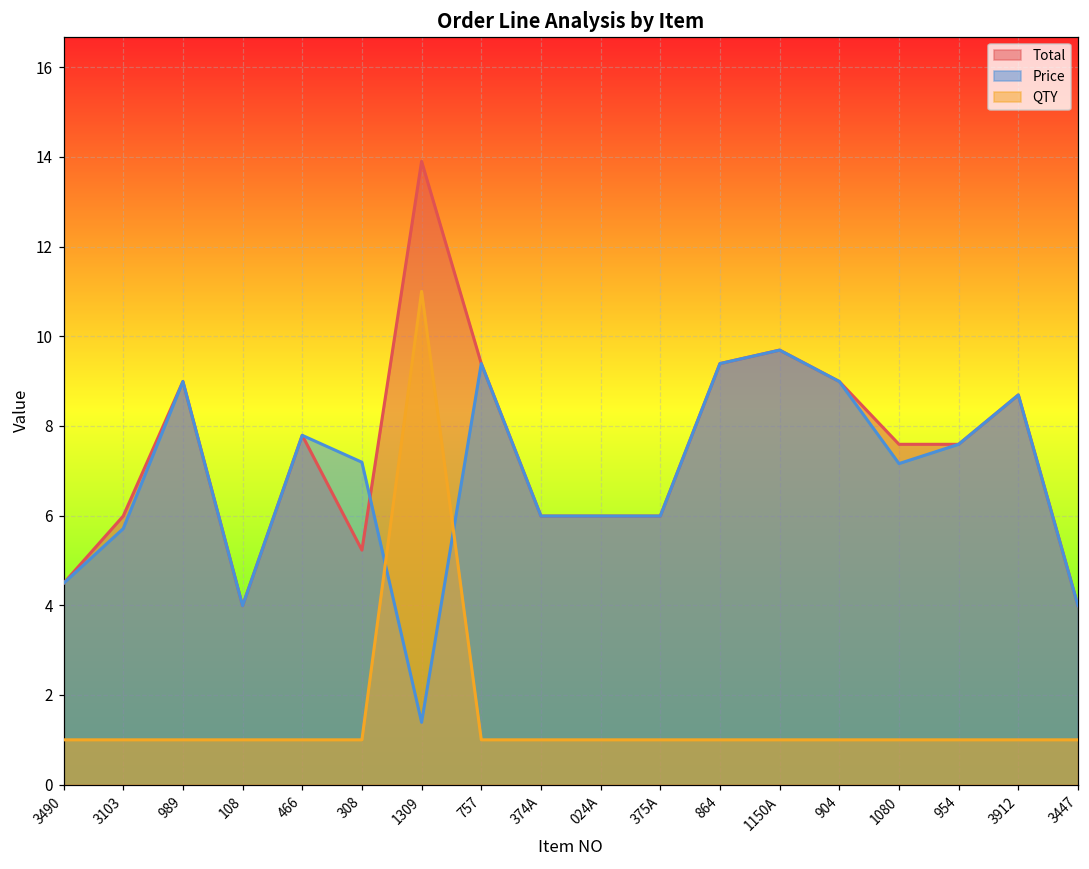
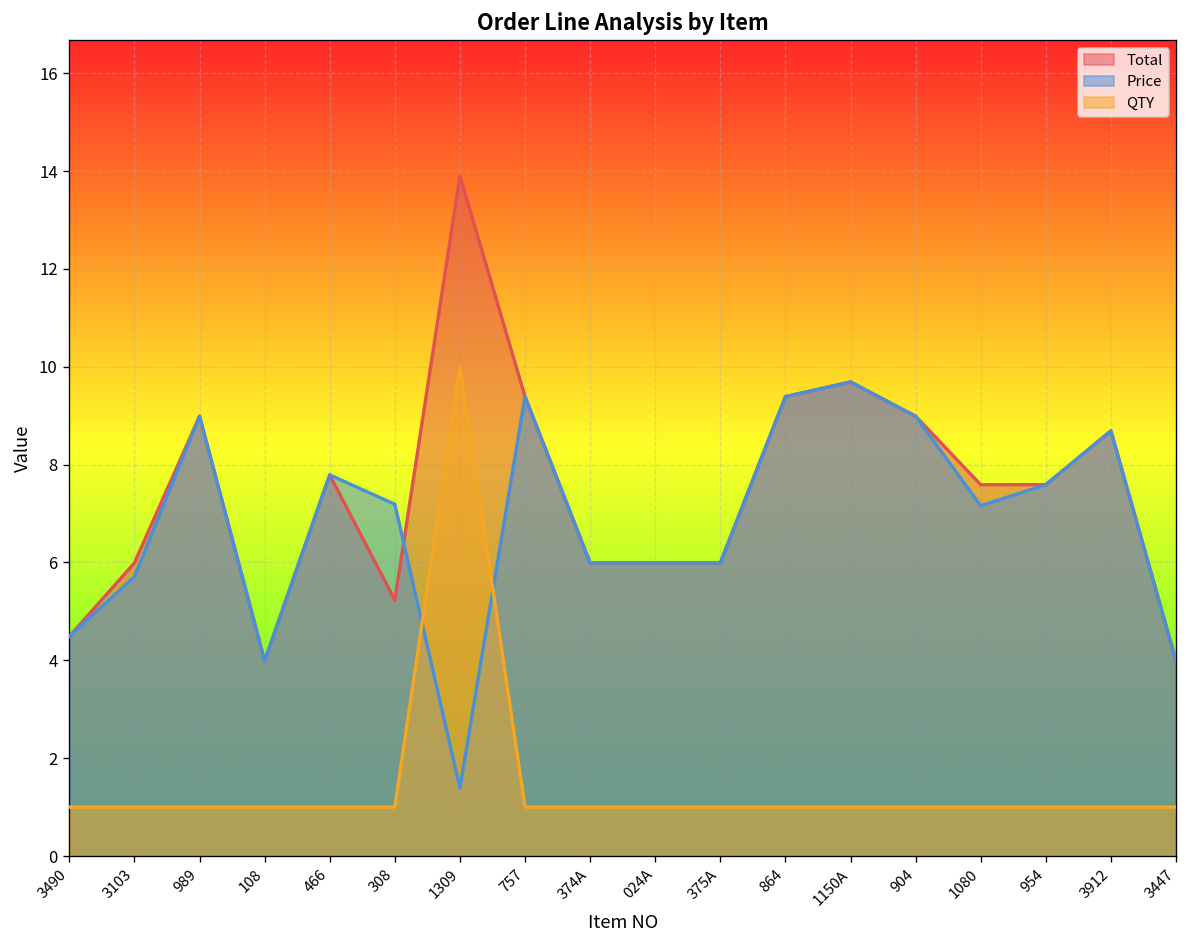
  {
    "Total": {
      "3103": 6,
      "308": 5.2,
      "1309": 13.9,
      "1080": 7.6
    },
    "Price": {
      "3103": 5.7,
      "308": 7.2,
      "1309": 1.4,
      "1080": 7.2
    },
    "QTY": {
      "3490": 1,
      "3103": 1,
      "989": 1,
      "108": 1,
      "466": 1,
      "308": 1,
-     "1309": 11,
+     "1309": 10,
      "757": 1,
      "374A": 1,
      "024A": 1,
      "375A": 1,
      "864": 1,
      "1150A": 1,
      "904": 1,
      "1080": 1,
      "954": 1,
      "3912": 1,
      "3447": 1
    }
  }
